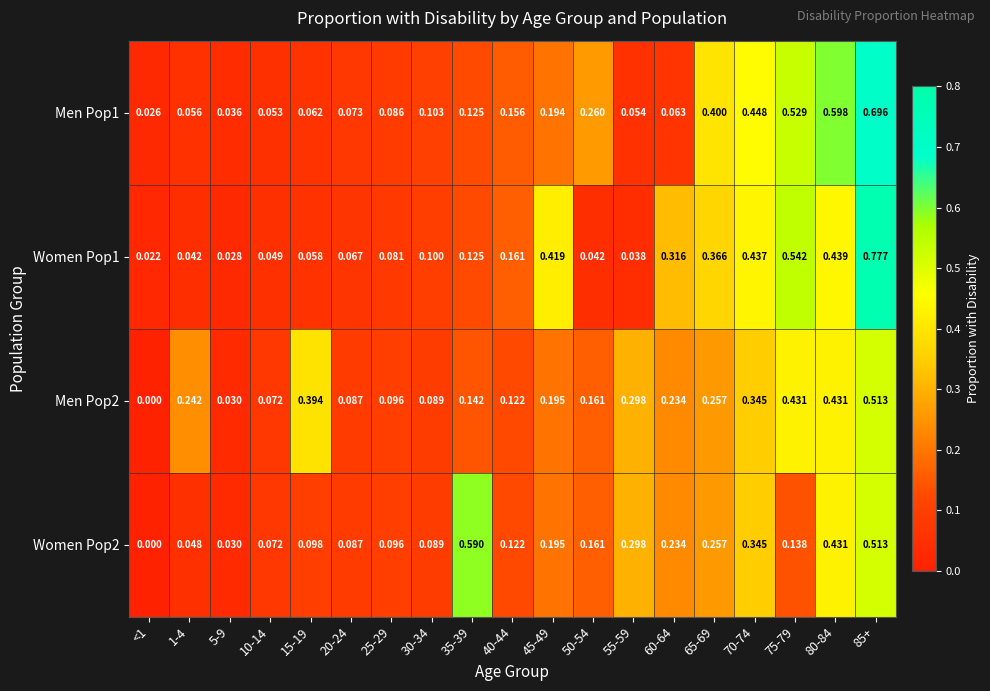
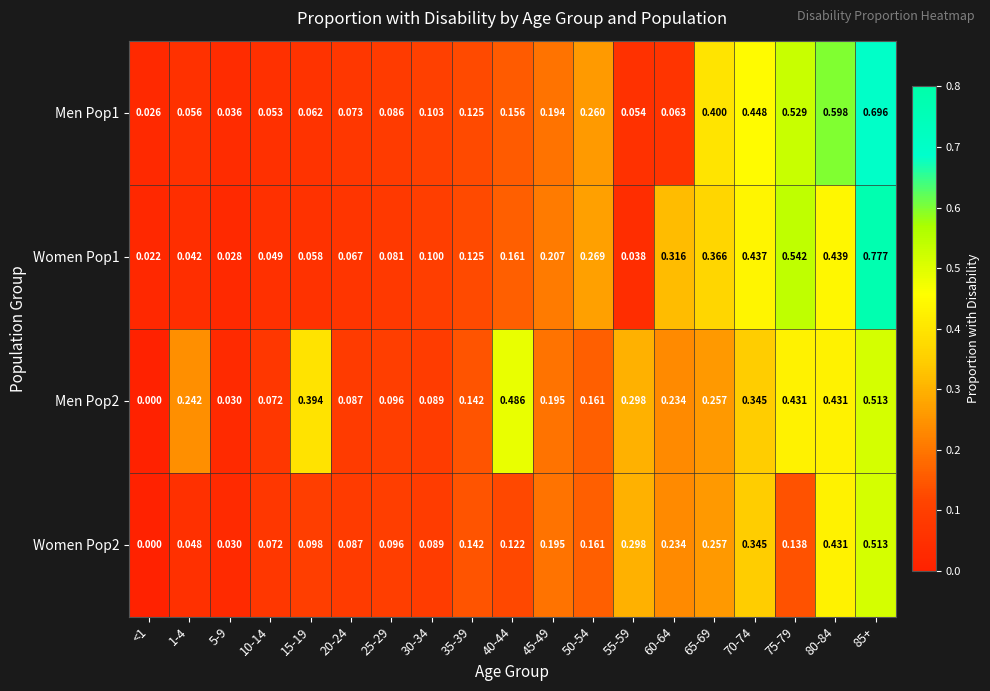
  {
    "Men Pop1": {
      "<1": 0.026,
      "1-4": 0.056,
      "5-9": 0.036,
      "10-14": 0.053,
      "15-19": 0.062,
      "20-24": 0.073,
      "25-29": 0.086,
      "30-34": 0.103,
      "35-39": 0.125,
      "40-44": 0.156,
      "45-49": 0.194,
      "50-54": 0.260,
      "55-59": 0.054,
      "60-64": 0.063,
      "65-69": 0.400,
      "70-74": 0.448,
      "75-79": 0.529,
      "80-84": 0.598,
      "85+": 0.696
    },
    "Women Pop1": {
      "<1": 0.022,
      "1-4": 0.042,
      "5-9": 0.028,
      "10-14": 0.049,
      "15-19": 0.058,
      "20-24": 0.067,
      "25-29": 0.081,
      "30-34": 0.100,
      "35-39": 0.125,
      "40-44": 0.161,
-     "45-49": 0.419,
-     "50-54": 0.042,
+     "45-49": 0.207,
+     "50-54": 0.269,
      "55-59": 0.038,
      "60-64": 0.316,
      "65-69": 0.366,
      "70-74": 0.437,
      "75-79": 0.542,
      "80-84": 0.439,
      "85+": 0.777
    },
    "Men Pop2": {
      "<1": 0.000,
      "1-4": 0.242,
      "5-9": 0.030,
      "10-14": 0.072,
      "15-19": 0.394,
      "20-24": 0.087,
      "25-29": 0.096,
      "30-34": 0.089,
      "35-39": 0.142,
-     "40-44": 0.122,
+     "40-44": 0.486,
      "45-49": 0.195,
      "50-54": 0.161,
      "55-59": 0.298,
      "60-64": 0.234,
      "65-69": 0.257,
      "70-74": 0.345,
      "75-79": 0.431,
      "80-84": 0.431,
      "85+": 0.513
    },
    "Women Pop2": {
      "<1": 0.000,
      "1-4": 0.048,
      "5-9": 0.030,
      "10-14": 0.072,
      "15-19": 0.098,
      "20-24": 0.087,
      "25-29": 0.096,
      "30-34": 0.089,
-     "35-39": 0.590,
+     "35-39": 0.142,
      "40-44": 0.122,
      "45-49": 0.195,
      "50-54": 0.161,
      "55-59": 0.298,
      "60-64": 0.234,
      "65-69": 0.257,
      "70-74": 0.345,
      "75-79": 0.138,
      "80-84": 0.431,
      "85+": 0.513
    }
  }
